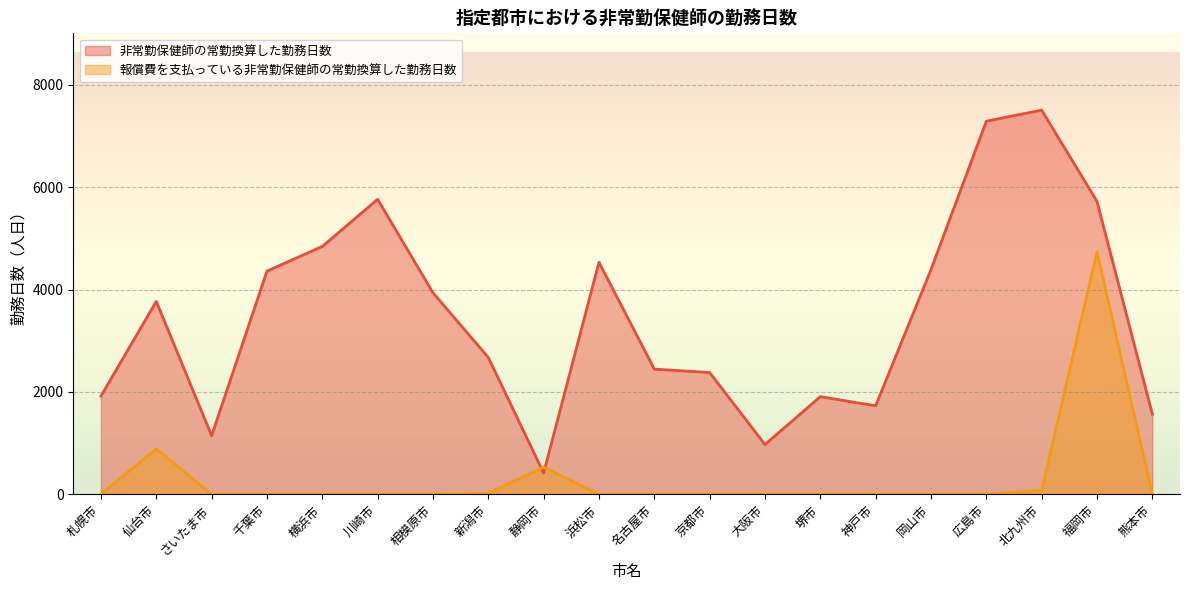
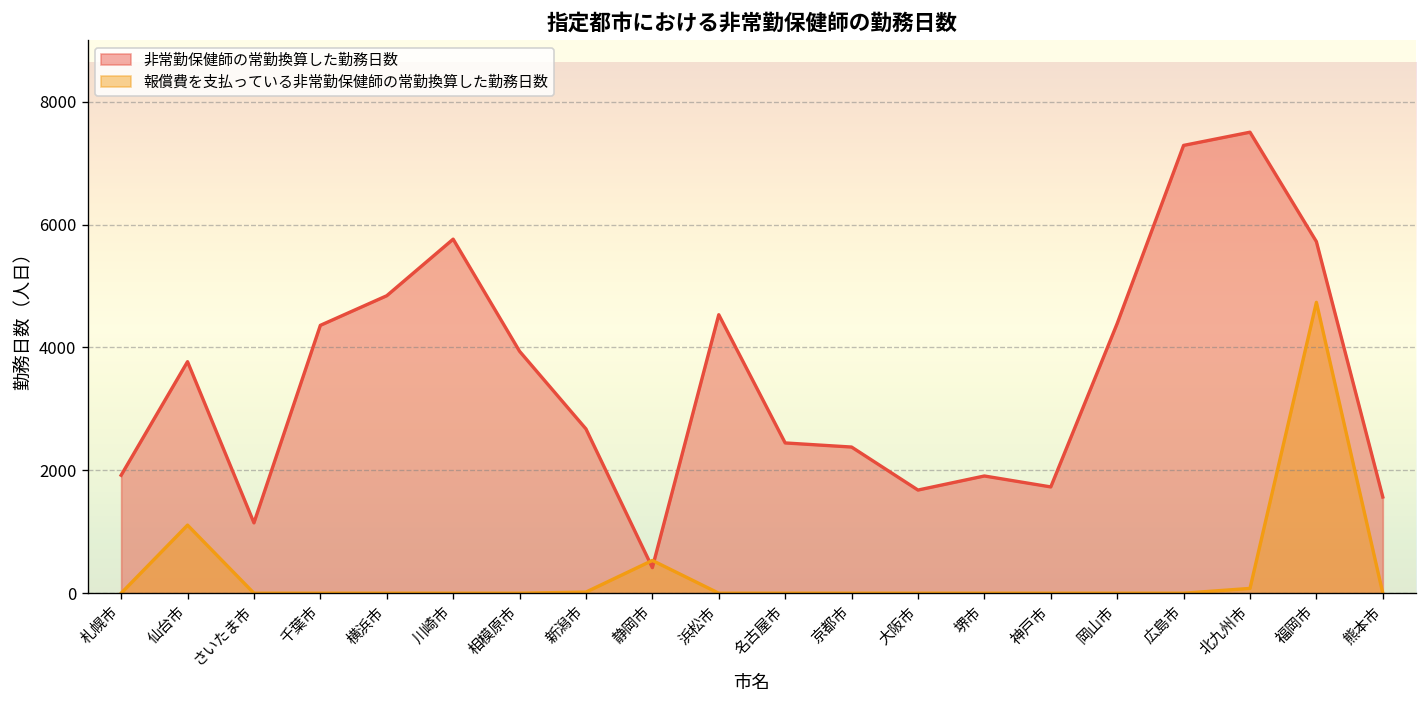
  {
    "非常勤保健師の常勤換算した勤務日数": {
      "札幌市": 1900,
      "仙台市": 3800,
      "さいたま市": 1100,
      "千葉市": 4400,
      "横浜市": 4800,
      "川崎市": 5800,
      "相模原市": 3900,
      "新潟市": 2700,
      "静岡市": 400,
      "浜松市": 4500,
      "名古屋市": 2400,
      "京都市": 2400,
-     "大阪市": 1000,
+     "大阪市": 1700,
      "堺市": 1900,
      "神戸市": 1700,
      "岡山市": 4400,
      "広島市": 7300,
      "北九州市": 7500,
      "福岡市": 5700,
      "熊本市": 1600
    },
    "報償費を支払っている非常勤保健師の常勤換算した勤務日数": {
      "札幌市": 0,
-     "仙台市": 900,
+     "仙台市": 1100,
      "さいたま市": 0,
      "千葉市": 0,
      "横浜市": 0,
      "川崎市": 0,
      "相模原市": 0,
      "新潟市": 0,
      "静岡市": 500,
      "浜松市": 0,
      "名古屋市": 0,
      "京都市": 0,
      "大阪市": 0,
      "堺市": 0,
      "神戸市": 0,
      "岡山市": 0,
      "広島市": 0,
      "北九州市": 100,
      "福岡市": 4700,
      "熊本市": 0
    }
  }
